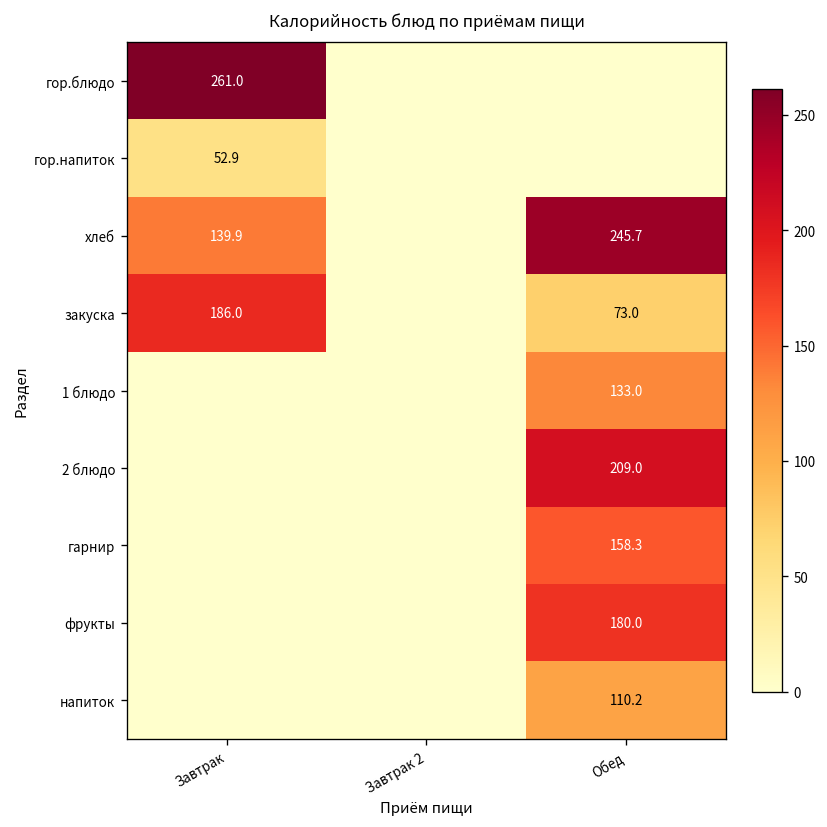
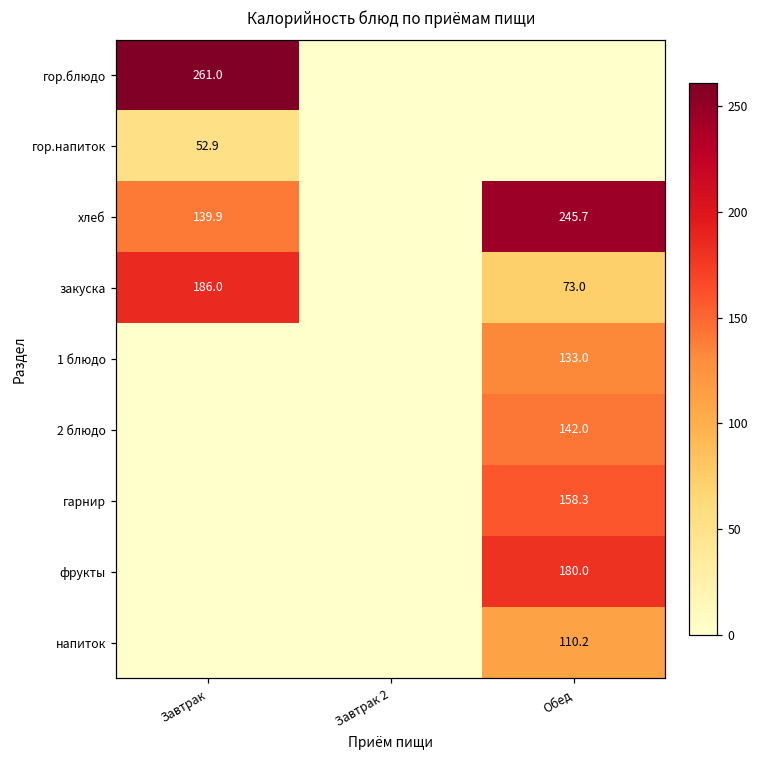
  {
    "гор.блюдо": {
      "Завтрак": 261.0
    },
    "гор.напиток": {
      "Завтрак": 52.9
    },
    "хлеб": {
      "Завтрак": 139.9,
      "Обед": 245.7
    },
    "закуска": {
      "Завтрак": 186.0,
      "Обед": 73.0
    },
    "1 блюдо": {
      "Обед": 133.0
    },
    "2 блюдо": {
-     "Обед": 209.0
+     "Обед": 142.0
    },
    "гарнир": {
      "Обед": 158.3
    },
    "фрукты": {
      "Обед": 180.0
    },
    "напиток": {
      "Обед": 110.2
    }
  }
